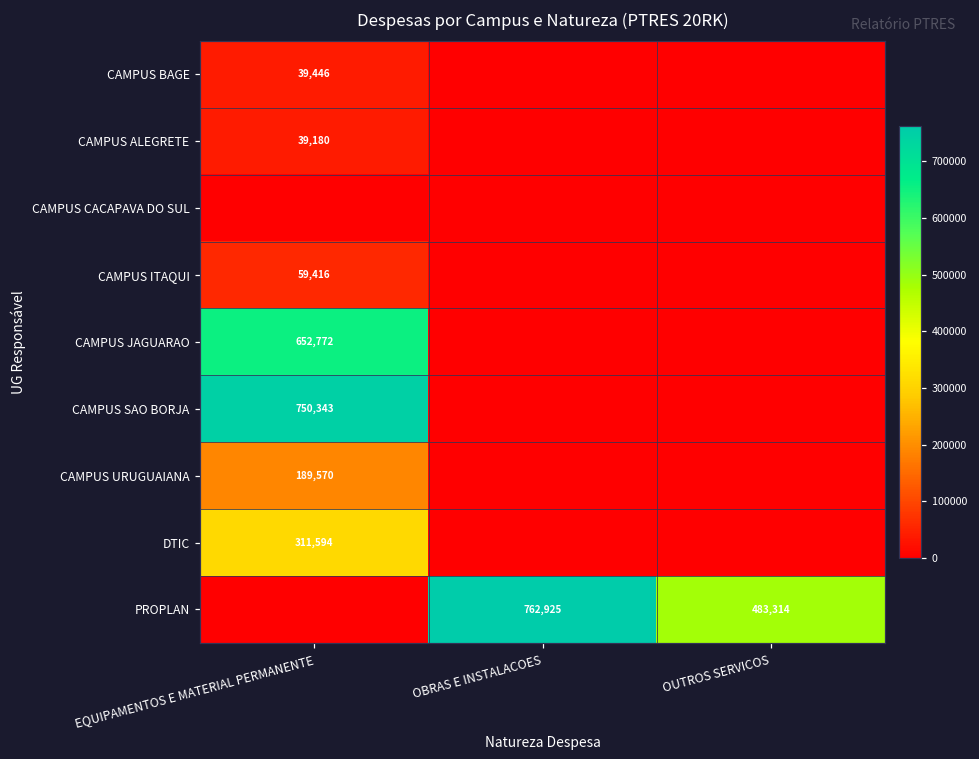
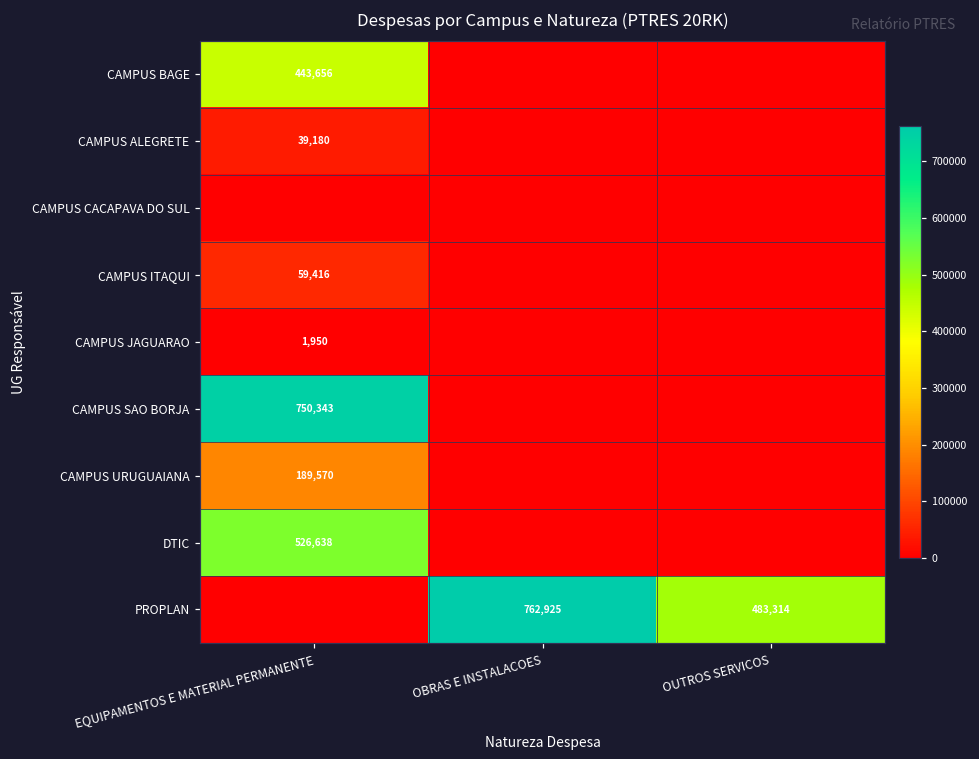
  {
    "CAMPUS BAGE": {
-     "EQUIPAMENTOS E MATERIAL PERMANENTE": "39,446"
+     "EQUIPAMENTOS E MATERIAL PERMANENTE": "443,656"
    },
    "CAMPUS ALEGRETE": {
      "EQUIPAMENTOS E MATERIAL PERMANENTE": "39,180"
    },
    "CAMPUS ITAQUI": {
      "EQUIPAMENTOS E MATERIAL PERMANENTE": "59,416"
    },
    "CAMPUS JAGUARAO": {
-     "EQUIPAMENTOS E MATERIAL PERMANENTE": "652,772"
+     "EQUIPAMENTOS E MATERIAL PERMANENTE": "1,950"
    },
    "CAMPUS SAO BORJA": {
      "EQUIPAMENTOS E MATERIAL PERMANENTE": "750,343"
    },
    "CAMPUS URUGUAIANA": {
      "EQUIPAMENTOS E MATERIAL PERMANENTE": "189,570"
    },
    "DTIC": {
-     "EQUIPAMENTOS E MATERIAL PERMANENTE": "311,594"
+     "EQUIPAMENTOS E MATERIAL PERMANENTE": "526,638"
    },
    "PROPLAN": {
      "OBRAS E INSTALACOES": "762,925",
      "OUTROS SERVICOS": "483,314"
    }
  }
